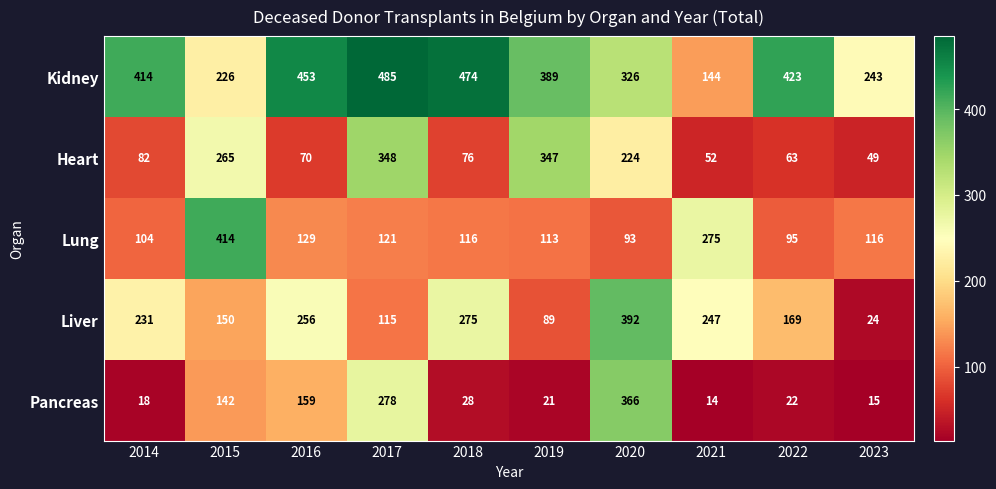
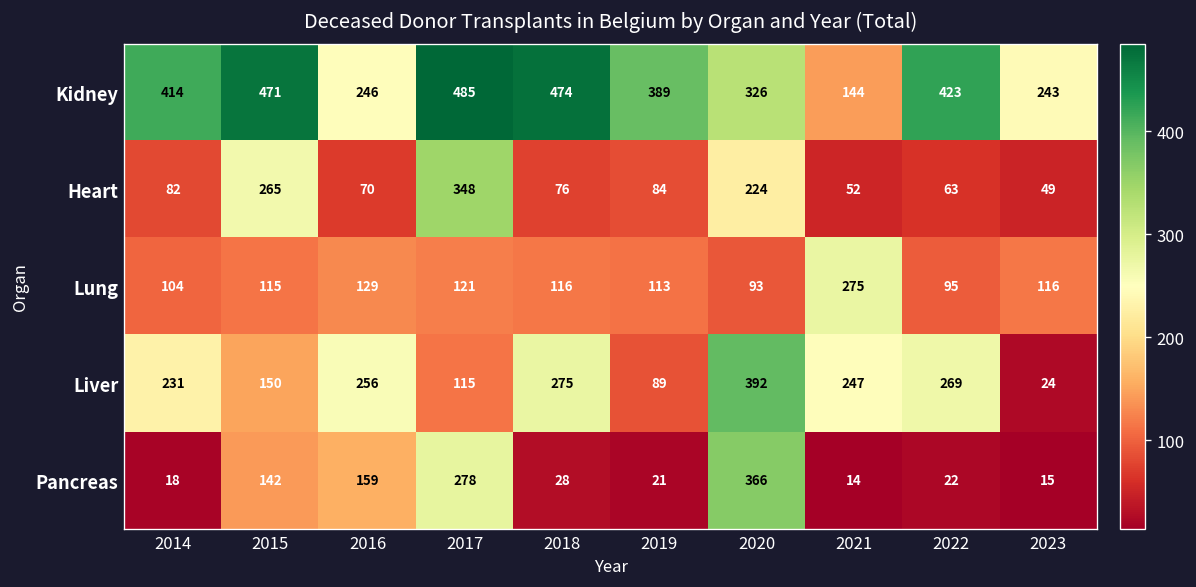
  {
    "Kidney": {
      "2014": 414,
-     "2015": 226,
-     "2016": 453,
+     "2015": 471,
+     "2016": 246,
      "2017": 485,
      "2018": 474,
      "2019": 389,
      "2020": 326,
      "2021": 144,
      "2022": 423,
      "2023": 243
    },
    "Heart": {
      "2014": 82,
      "2015": 265,
      "2016": 70,
      "2017": 348,
      "2018": 76,
-     "2019": 347,
+     "2019": 84,
      "2020": 224,
      "2021": 52,
      "2022": 63,
      "2023": 49
    },
    "Lung": {
      "2014": 104,
-     "2015": 414,
+     "2015": 115,
      "2016": 129,
      "2017": 121,
      "2018": 116,
      "2019": 113,
      "2020": 93,
      "2021": 275,
      "2022": 95,
      "2023": 116
    },
    "Liver": {
      "2014": 231,
      "2015": 150,
      "2016": 256,
      "2017": 115,
      "2018": 275,
      "2019": 89,
      "2020": 392,
      "2021": 247,
-     "2022": 169,
+     "2022": 269,
      "2023": 24
    },
    "Pancreas": {
      "2014": 18,
      "2015": 142,
      "2016": 159,
      "2017": 278,
      "2018": 28,
      "2019": 21,
      "2020": 366,
      "2021": 14,
      "2022": 22,
      "2023": 15
    }
  }
